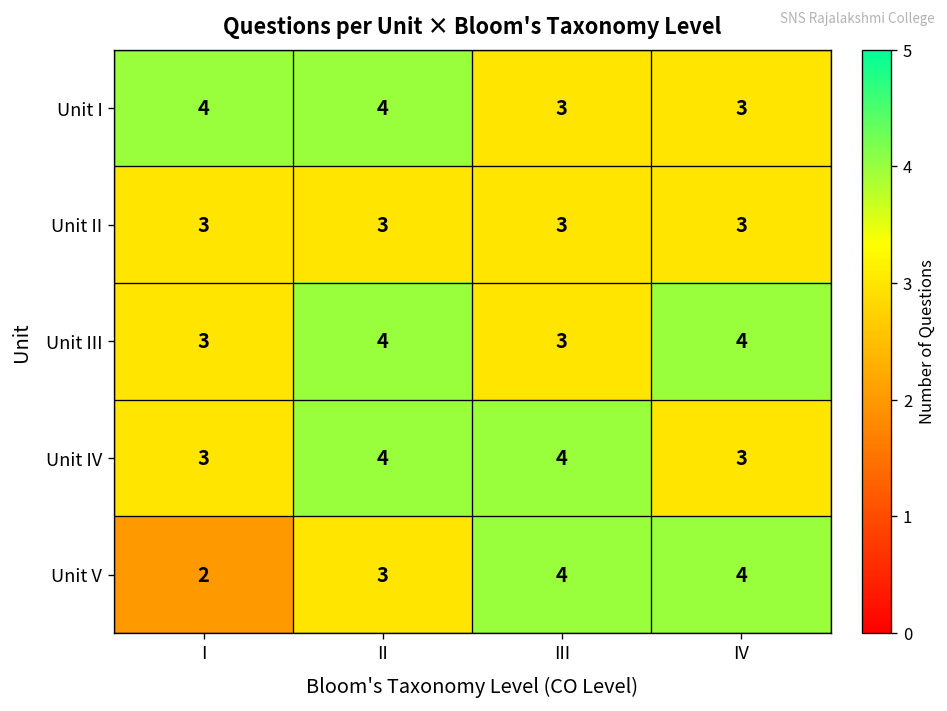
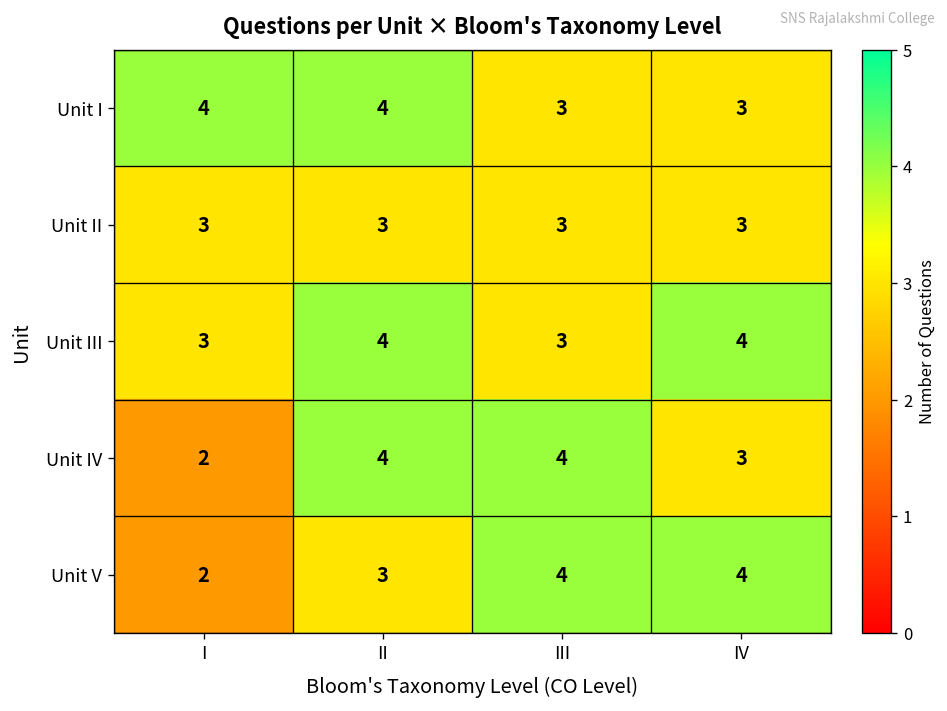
  {
    "Unit I": {
      "I": 4,
      "II": 4,
      "III": 3,
      "IV": 3
    },
    "Unit II": {
      "I": 3,
      "II": 3,
      "III": 3,
      "IV": 3
    },
    "Unit III": {
      "I": 3,
      "II": 4,
      "III": 3,
      "IV": 4
    },
    "Unit IV": {
-     "I": 3,
+     "I": 2,
      "II": 4,
      "III": 4,
      "IV": 3
    },
    "Unit V": {
      "I": 2,
      "II": 3,
      "III": 4,
      "IV": 4
    }
  }
